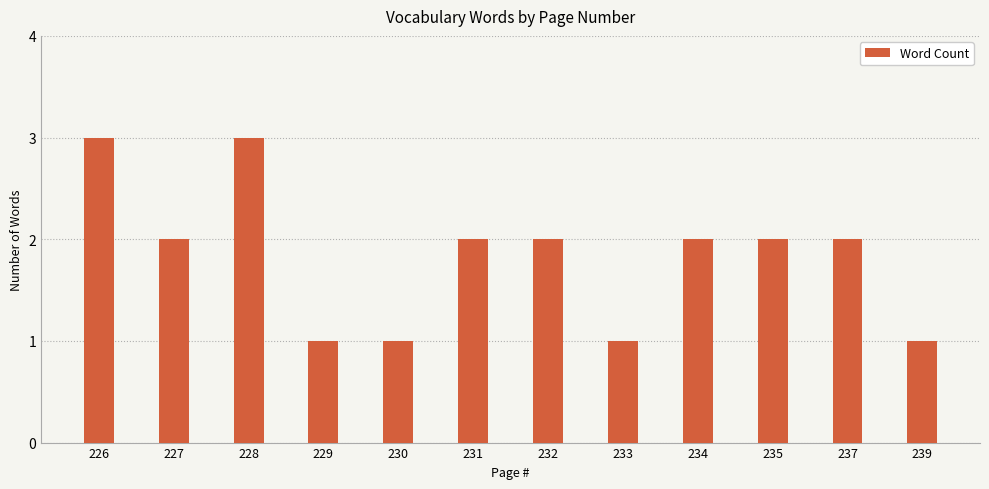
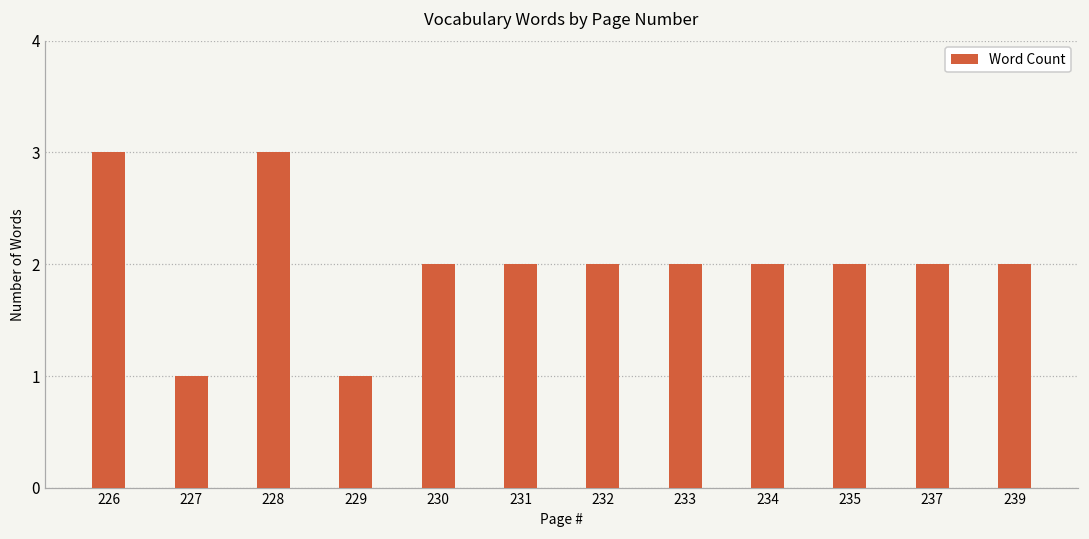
  {
    "226": 3,
-   "227": 2,
+   "227": 1,
    "228": 3,
    "229": 1,
-   "230": 1,
+   "230": 2,
    "231": 2,
    "232": 2,
-   "233": 1,
+   "233": 2,
    "234": 2,
    "235": 2,
    "237": 2,
-   "239": 1
+   "239": 2
  }
